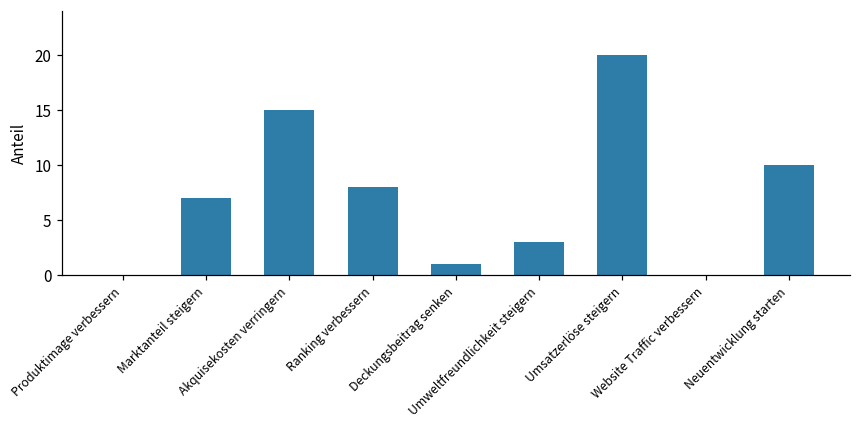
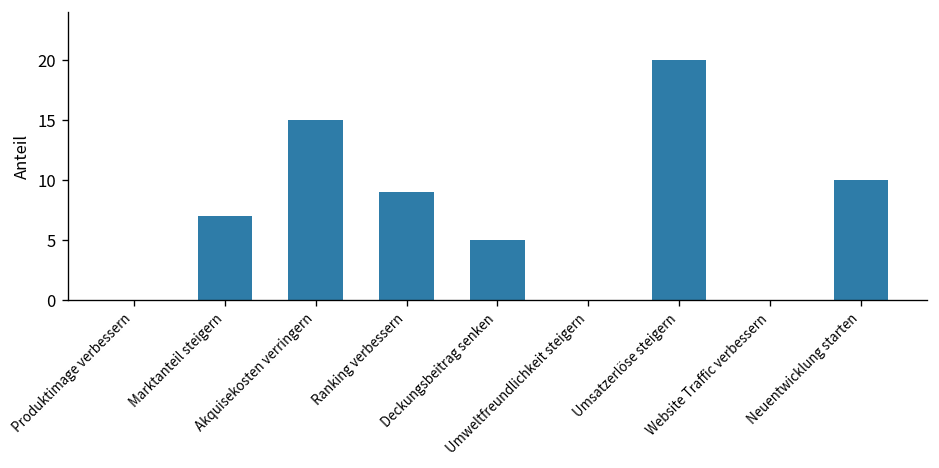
  {
    "Produktimage verbessern": 0,
    "Marktanteil steigern": 7,
    "Akquisekosten verringern": 15,
-   "Ranking verbessern": 8,
-   "Deckungsbeitrag senken": 1,
-   "Umweltfreundlichkeit steigern": 3,
+   "Ranking verbessern": 9,
+   "Deckungsbeitrag senken": 5,
+   "Umweltfreundlichkeit steigern": 0,
    "Umsatzerlöse steigern": 20,
    "Website Traffic verbessern": 0,
    "Neuentwicklung starten": 10
  }
